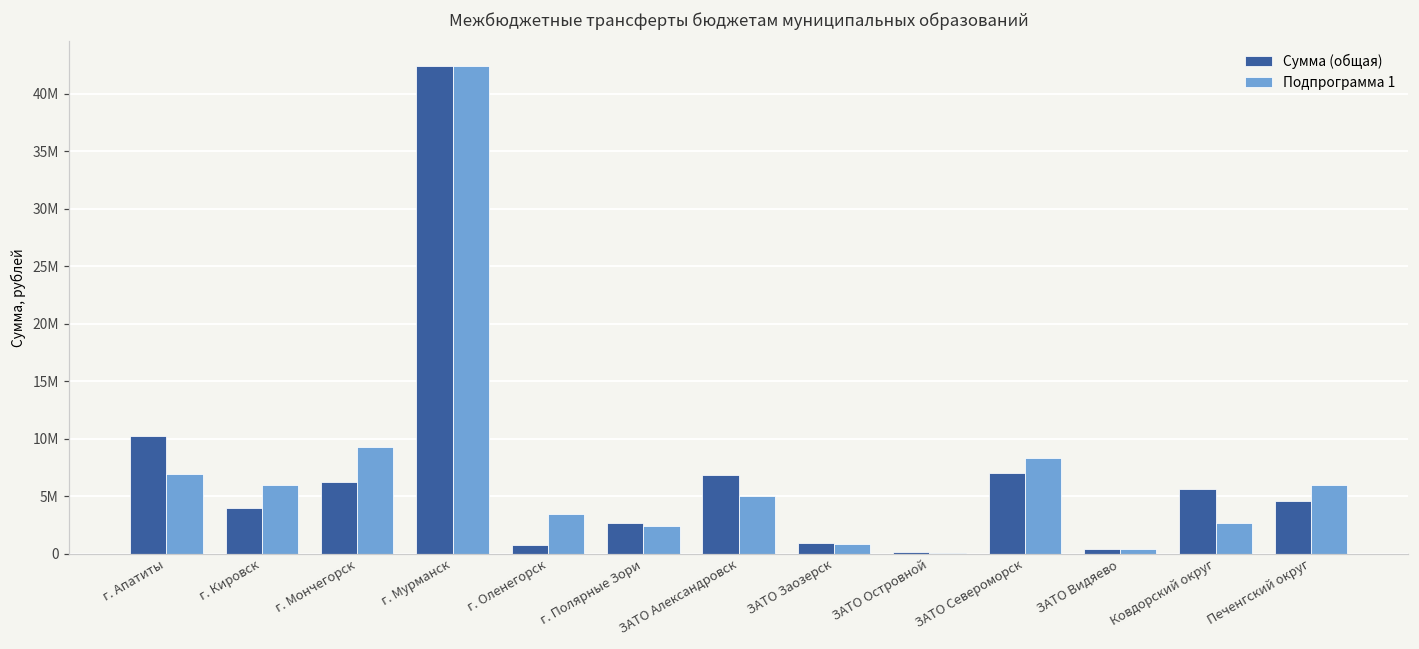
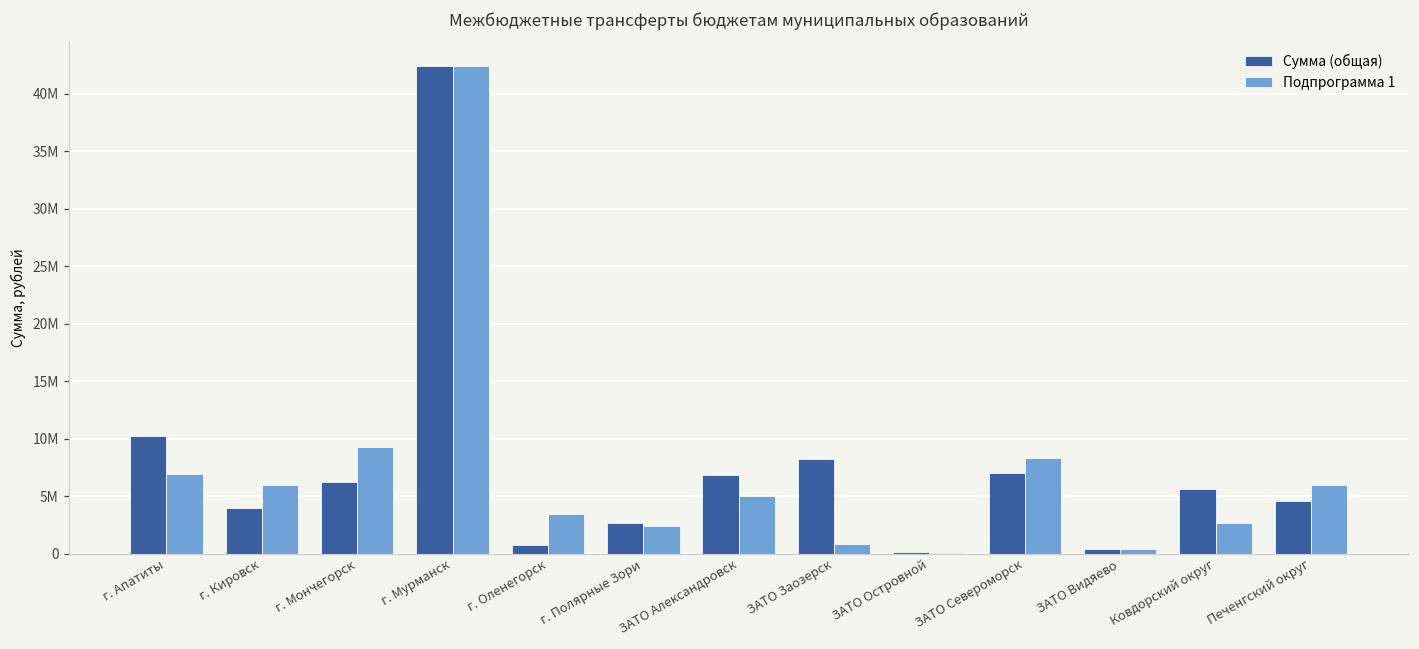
  {
    "Сумма (общая)": {
      "г. Апатиты": 10200000,
      "г. Кировск": 4000000,
      "г. Мончегорск": 6200000,
      "г. Мурманск": 42500000,
      "г. Оленегорск": 800000,
      "г. Полярные Зори": 2600000,
      "ЗАТО Александровск": 6900000,
-     "ЗАТО Заозерск": 900000,
+     "ЗАТО Заозерск": 8200000,
      "ЗАТО Североморск": 7000000,
      "ЗАТО Видяево": 400000,
      "Ковдорский округ": 5600000,
      "Печенгский округ": 4500000
    },
    "Подпрограмма 1": {
      "г. Апатиты": 7000000,
      "г. Кировск": 5900000,
      "г. Мончегорск": 9300000,
      "г. Мурманск": 42500000,
      "г. Оленегорск": 3400000,
      "г. Полярные Зори": 2400000,
      "ЗАТО Александровск": 5000000,
      "ЗАТО Заозерск": 800000,
      "ЗАТО Североморск": 8300000,
      "ЗАТО Видяево": 400000,
      "Ковдорский округ": 2700000,
      "Печенгский округ": 6000000
    }
  }
